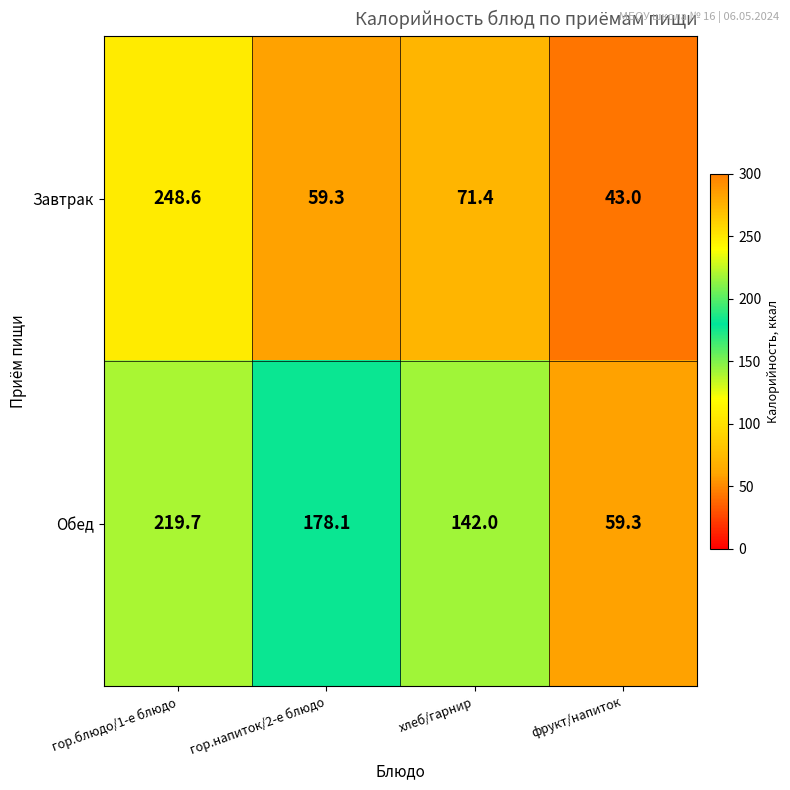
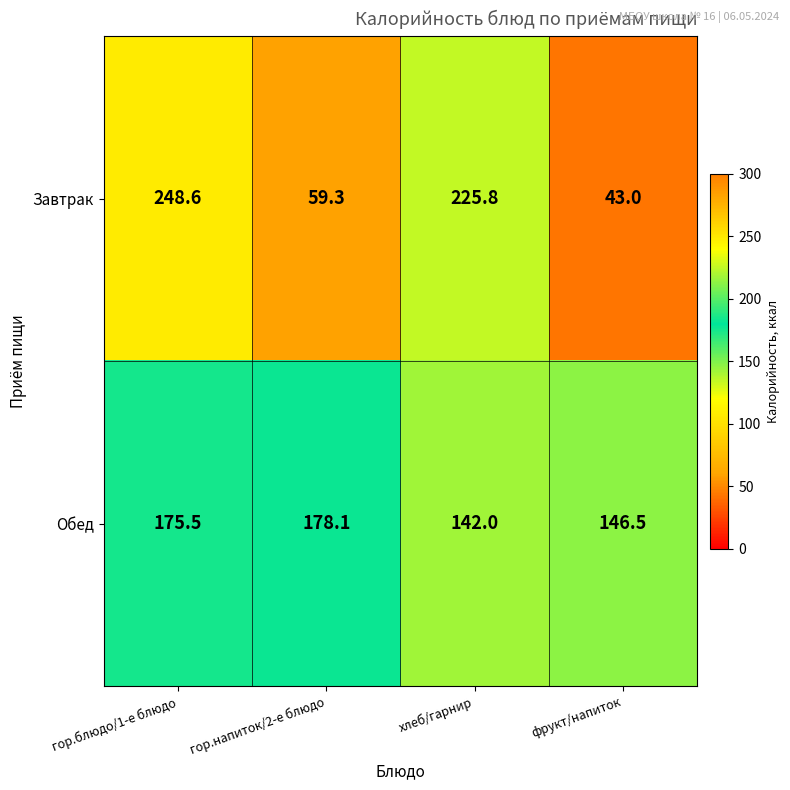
  {
    "Завтрак": {
      "гор.блюдо/1-е блюдо": 248.6,
      "гор.напиток/2-е блюдо": 59.3,
-     "хлеб/гарнир": 71.4,
+     "хлеб/гарнир": 225.8,
      "фрукт/напиток": 43.0
    },
    "Обед": {
-     "гор.блюдо/1-е блюдо": 219.7,
+     "гор.блюдо/1-е блюдо": 175.5,
      "гор.напиток/2-е блюдо": 178.1,
      "хлеб/гарнир": 142.0,
-     "фрукт/напиток": 59.3
+     "фрукт/напиток": 146.5
    }
  }
